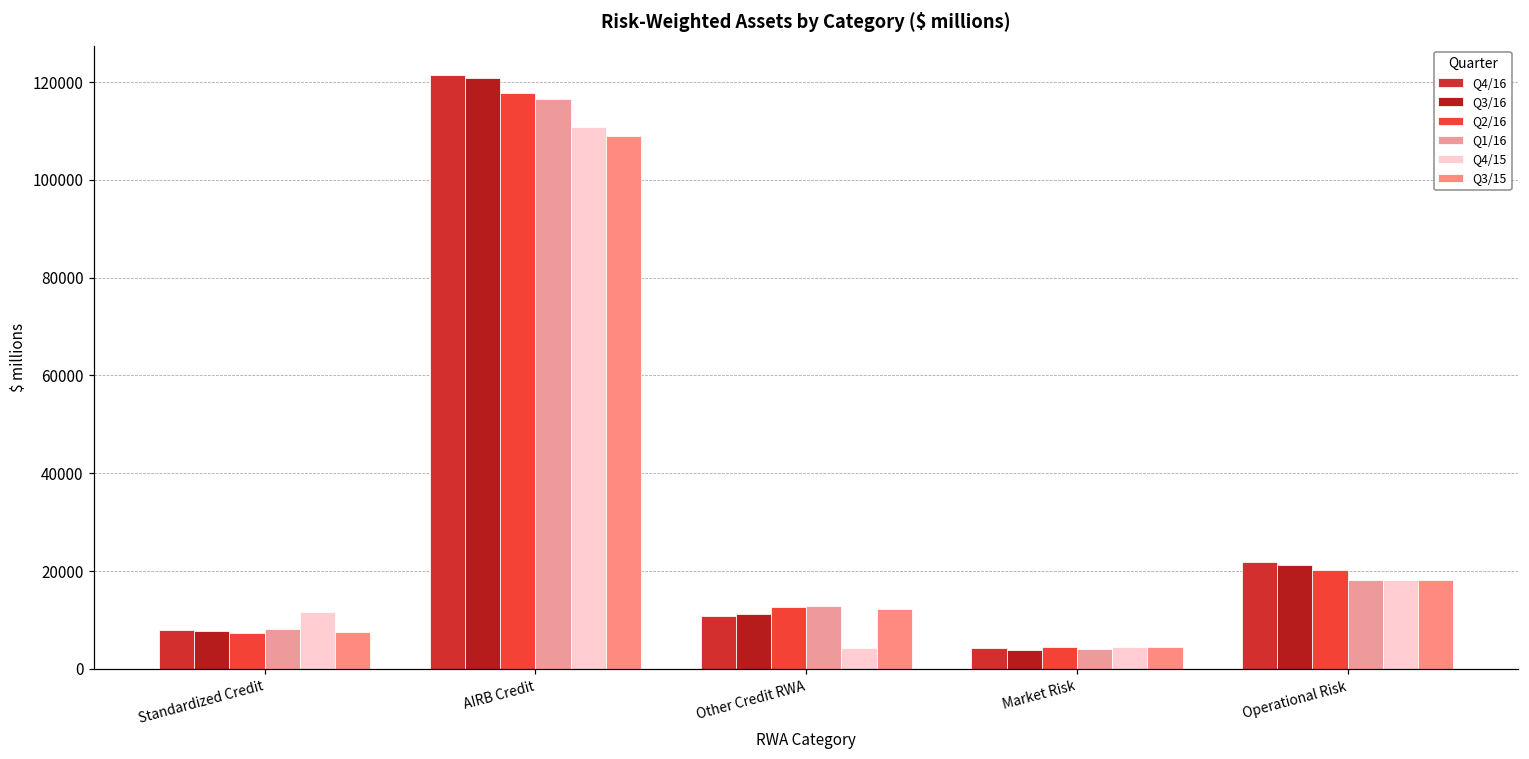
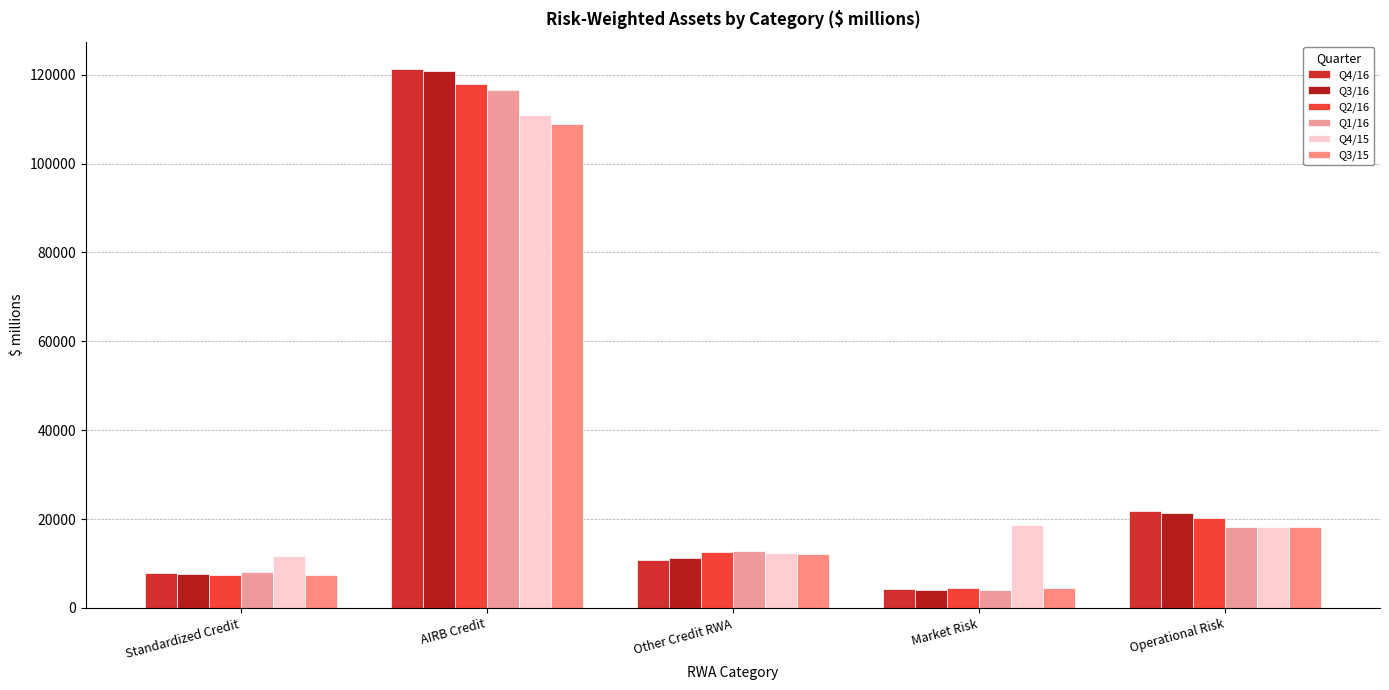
  {
    "Q4/15": {
      "Standardized Credit": 12000,
      "AIRB Credit": 111000,
-     "Other Credit RWA": 4000,
-     "Market Risk": 4000,
+     "Other Credit RWA": 12000,
+     "Market Risk": 19000,
      "Operational Risk": 18000
    }
  }
